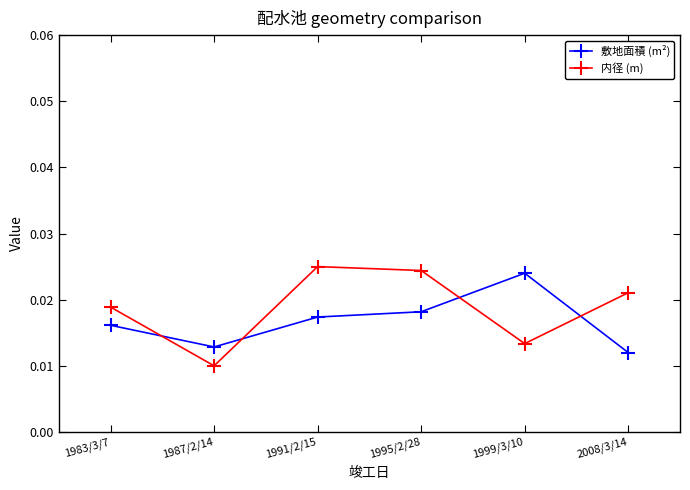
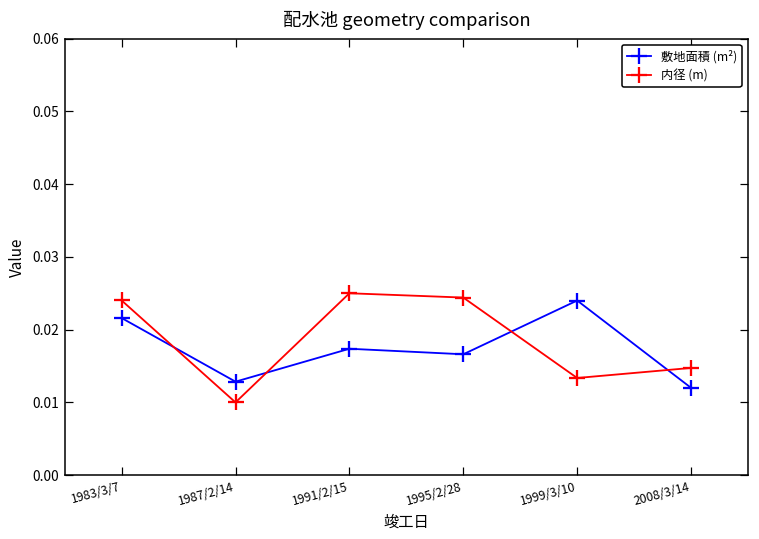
  {
    "敷地面積 (m²)": {
-     "1983/3/7": 0.016,
+     "1983/3/7": 0.022,
      "1987/2/14": 0.013,
      "1991/2/15": 0.017,
-     "1995/2/28": 0.018,
+     "1995/2/28": 0.017,
      "1999/3/10": 0.024,
      "2008/3/14": 0.012
    },
    "内径 (m)": {
-     "1983/3/7": 0.019,
+     "1983/3/7": 0.024,
      "1987/2/14": 0.010,
      "1991/2/15": 0.025,
      "1995/2/28": 0.024,
      "1999/3/10": 0.013,
-     "2008/3/14": 0.021
+     "2008/3/14": 0.015
    }
  }
